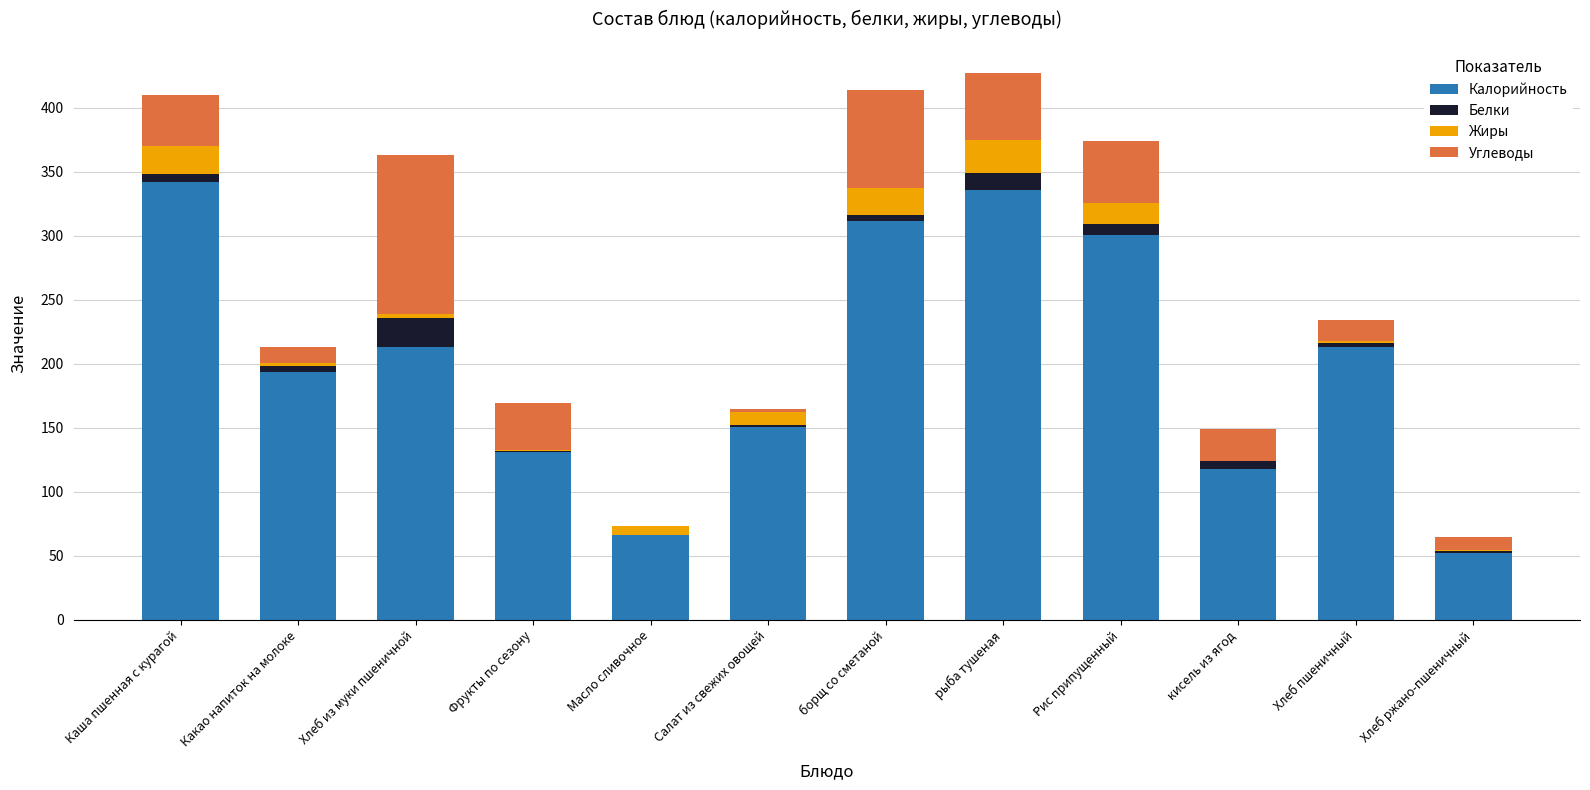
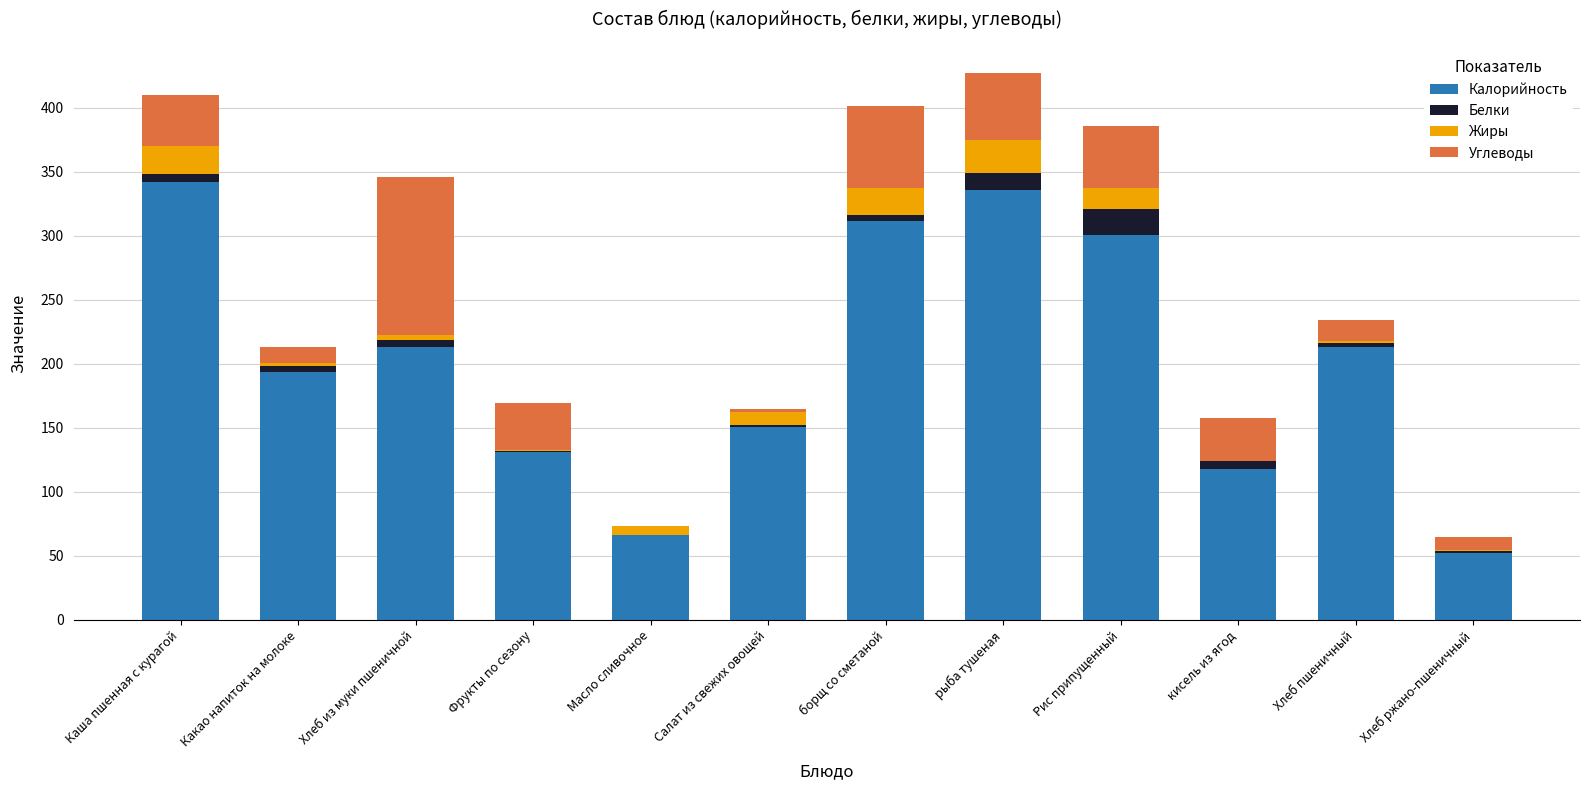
  {
    "Калорийность": {
      "Каша пшенная с курагой": 342,
      "Какао напиток на молоке": 194,
      "Хлеб из муки пшеничной": 213,
      "Фрукты по сезону": 132,
      "Масло сливочное": 66,
      "Салат из свежих овощей": 151,
      "борщ со сметаной": 311,
      "рыба тушеная": 336,
      "Рис припущенный": 301,
      "кисель из ягод": 118,
      "Хлеб пшеничный": 213,
      "Хлеб ржано-пшеничный": 52
    },
    "Белки": {
      "Каша пшенная с курагой": 6,
      "Какао напиток на молоке": 4,
-     "Хлеб из муки пшеничной": 23,
+     "Хлеб из муки пшеничной": 6,
      "борщ со сметаной": 5,
      "рыба тушеная": 13,
-     "Рис припущенный": 9,
+     "Рис припущенный": 20,
      "кисель из ягод": 6,
      "Хлеб пшеничный": 3,
      "Хлеб ржано-пшеничный": 2
    },
    "Жиры": {
      "Каша пшенная с курагой": 22,
      "Какао напиток на молоке": 3,
      "Хлеб из муки пшеничной": 3,
      "Масло сливочное": 7,
      "Салат из свежих овощей": 10,
      "борщ со сметаной": 21,
      "рыба тушеная": 25,
      "Рис припущенный": 17,
      "Хлеб пшеничный": 2
    },
    "Углеводы": {
      "Каша пшенная с курагой": 40,
      "Какао напиток на молоке": 12,
      "Хлеб из муки пшеничной": 124,
      "Фрукты по сезону": 37,
      "Салат из свежих овощей": 3,
-     "борщ со сметаной": 77,
+     "борщ со сметаной": 65,
      "рыба тушеная": 52,
      "Рис припущенный": 48,
-     "кисель из ягод": 25,
+     "кисель из ягод": 34,
      "Хлеб пшеничный": 16,
      "Хлеб ржано-пшеничный": 10
    }
  }
